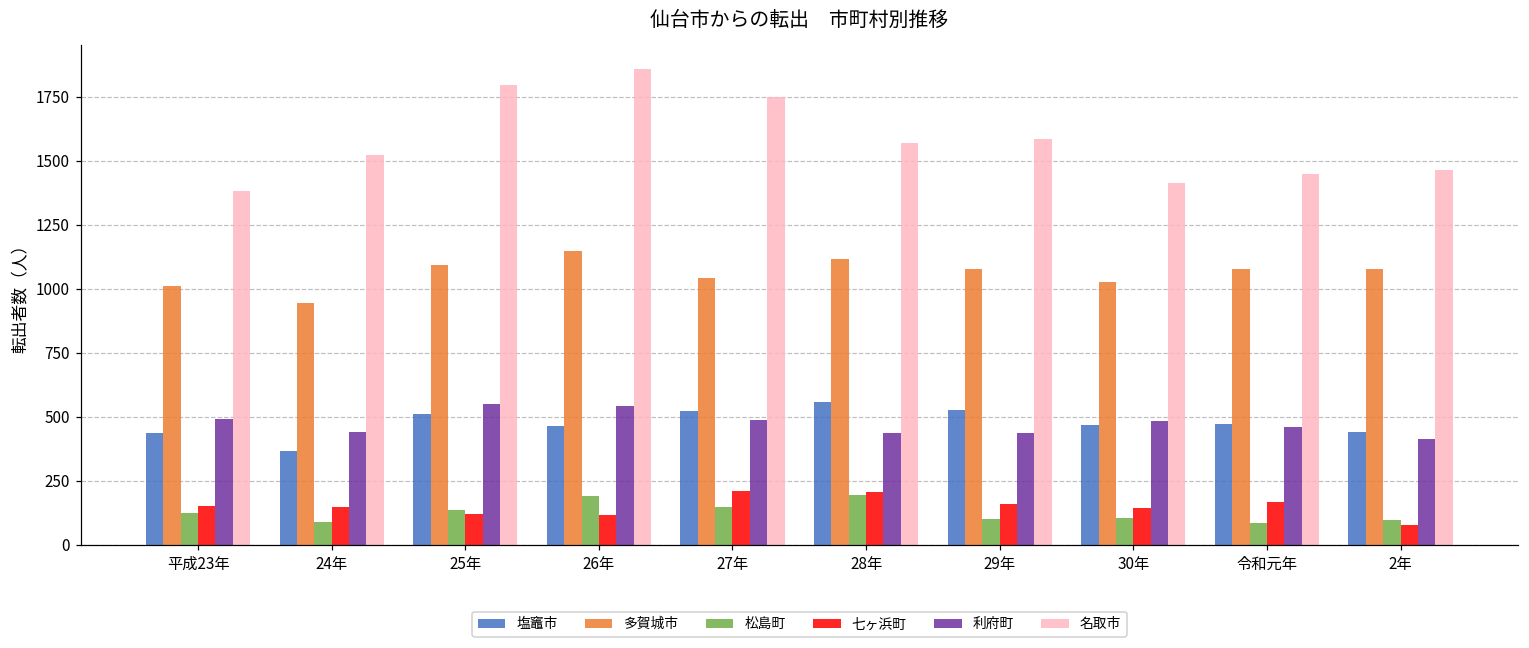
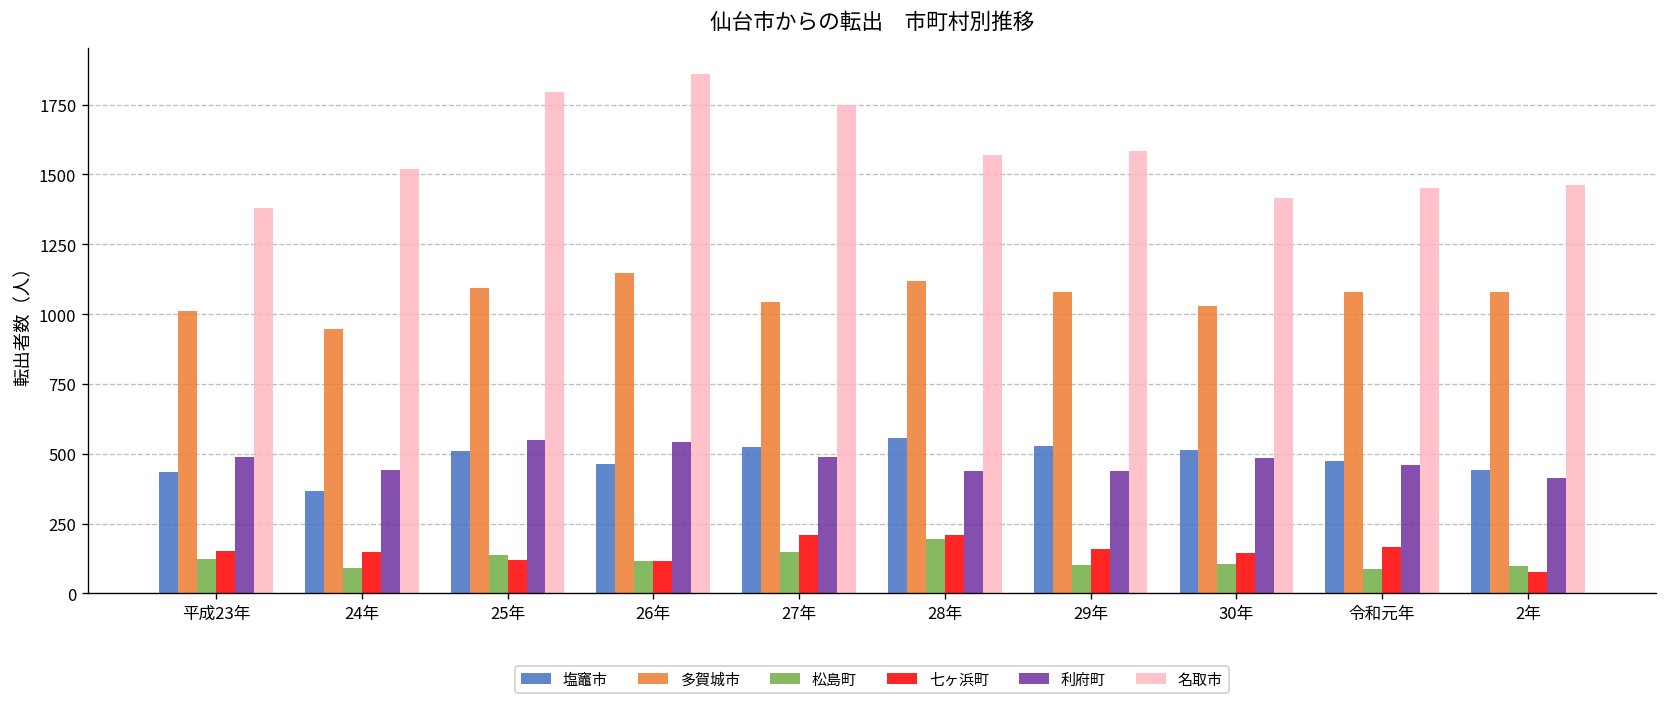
  {
    "塩竈市": {
      "平成23年": 440,
      "24年": 370,
      "25年": 510,
      "26年": 460,
      "27年": 520,
      "28年": 560,
      "29年": 530,
-     "30年": 470,
+     "30年": 510,
      "令和元年": 470,
      "2年": 440
    },
    "多賀城市": {
      "平成23年": 1010,
      "24年": 950,
      "25年": 1090,
      "26年": 1150,
      "27年": 1040,
      "28年": 1120,
      "29年": 1080,
      "30年": 1030,
      "令和元年": 1080,
      "2年": 1080
    },
    "松島町": {
      "平成23年": 120,
      "24年": 90,
      "25年": 140,
-     "26年": 190,
+     "26年": 120,
      "27年": 150,
      "28年": 200,
      "29年": 100,
      "30年": 110,
      "令和元年": 90,
      "2年": 100
    },
    "七ヶ浜町": {
      "平成23年": 150,
      "24年": 150,
      "25年": 120,
      "26年": 120,
      "27年": 210,
      "28年": 210,
      "29年": 160,
      "30年": 140,
      "令和元年": 170,
      "2年": 80
    },
    "利府町": {
      "平成23年": 490,
      "24年": 440,
      "25年": 550,
      "26年": 540,
      "27年": 490,
      "28年": 440,
      "29年": 440,
      "30年": 480,
      "令和元年": 460,
      "2年": 410
    },
    "名取市": {
      "平成23年": 1380,
      "24年": 1520,
      "25年": 1800,
      "26年": 1860,
      "27年": 1750,
      "28年": 1570,
      "29年": 1590,
      "30年": 1410,
      "令和元年": 1450,
      "2年": 1460
    }
  }
